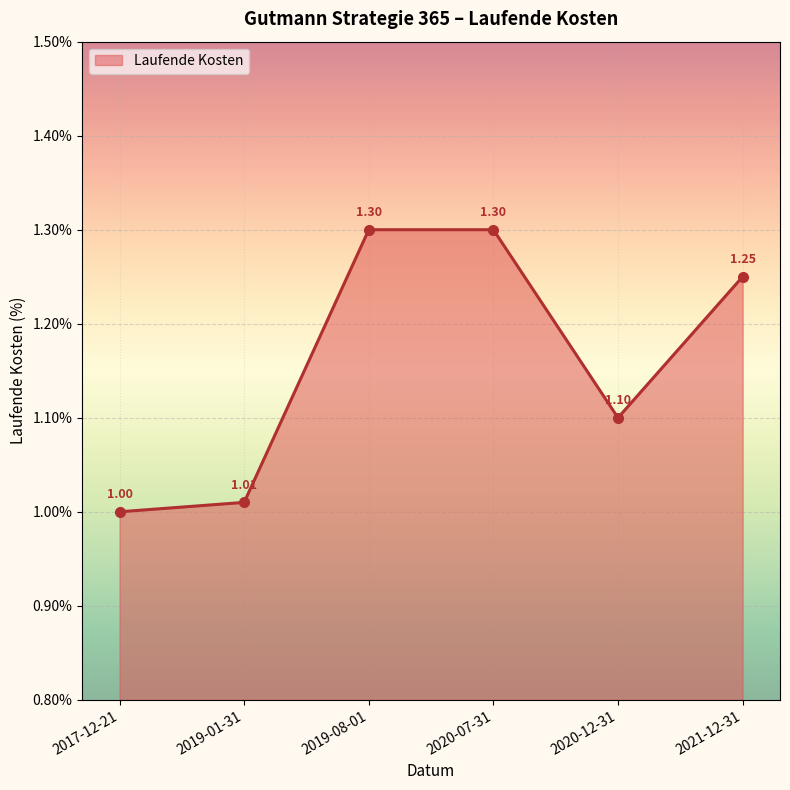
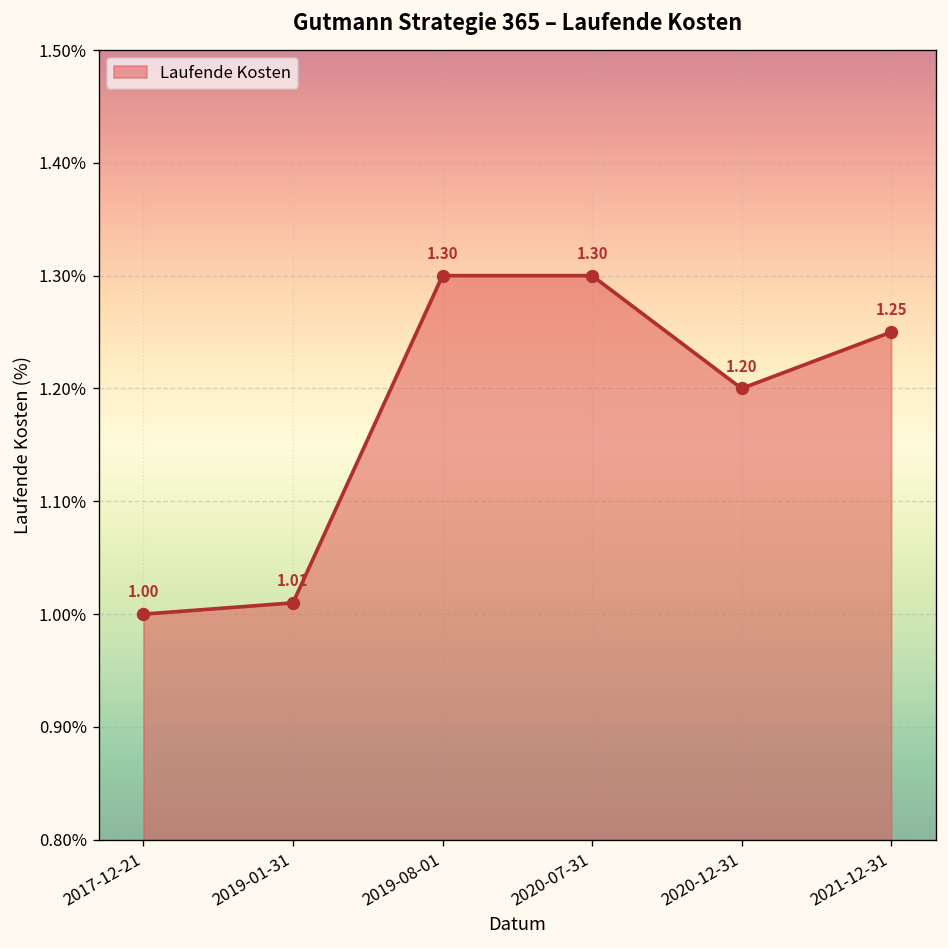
  {
    "2017-12-21": 1.00,
    "2019-01-31": 1.01,
    "2019-08-01": 1.30,
    "2020-07-31": 1.30,
-   "2020-12-31": 1.10,
+   "2020-12-31": 1.20,
    "2021-12-31": 1.25
  }
